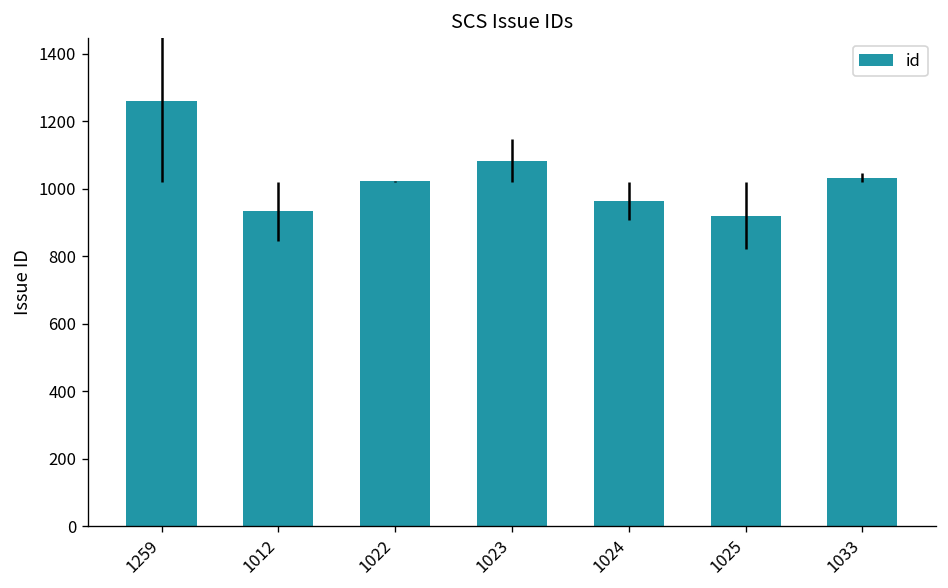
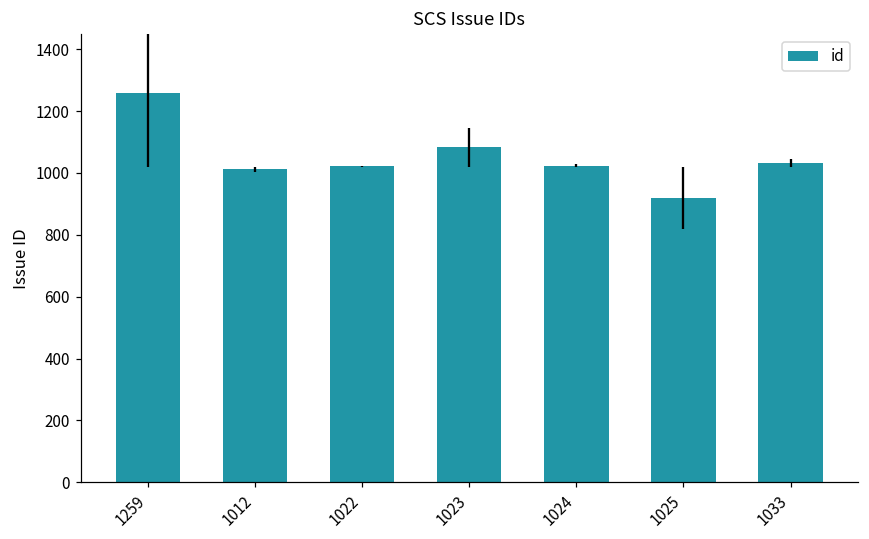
  {
    "1259": 1260,
-   "1012": 930,
+   "1012": 1010,
    "1022": 1020,
    "1023": 1080,
-   "1024": 960,
+   "1024": 1020,
    "1025": 920,
    "1033": 1030
  }
